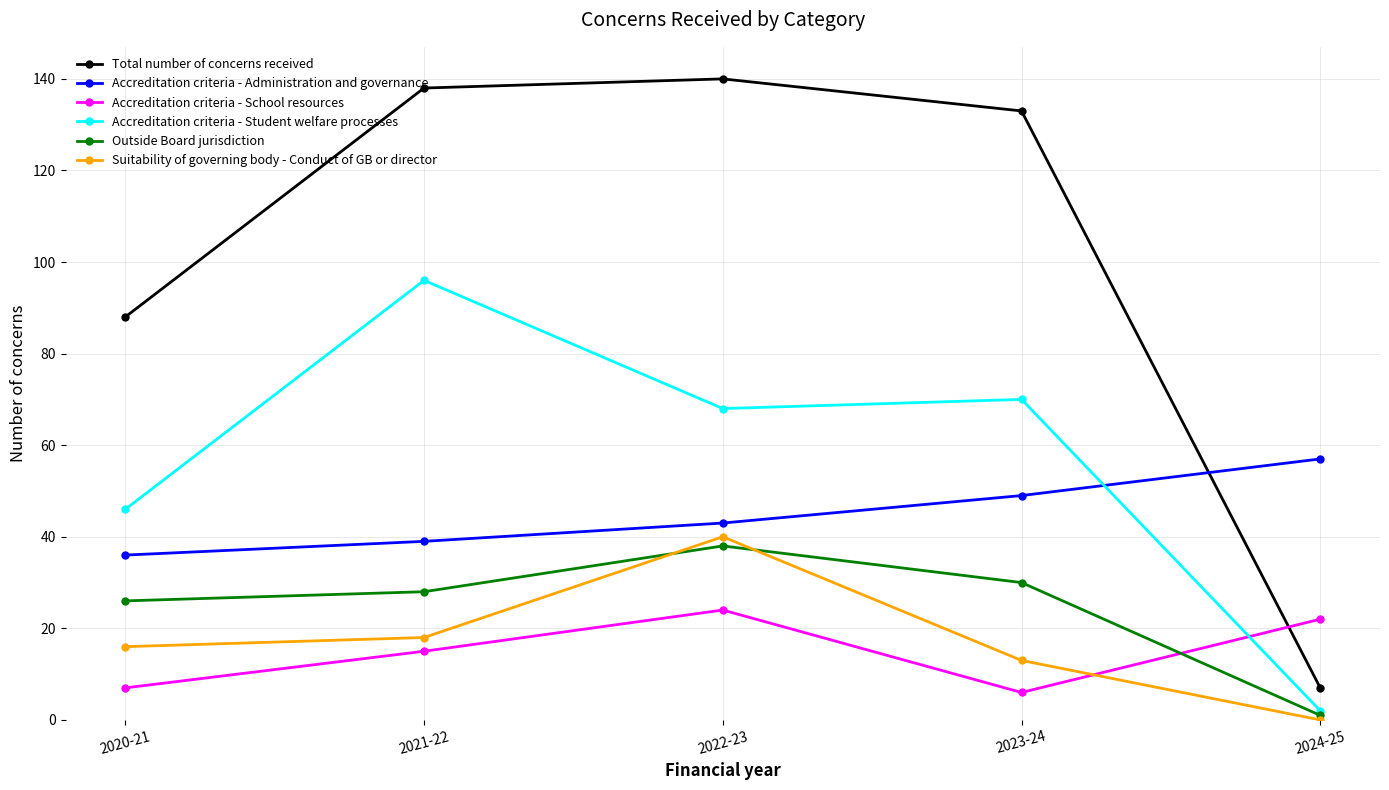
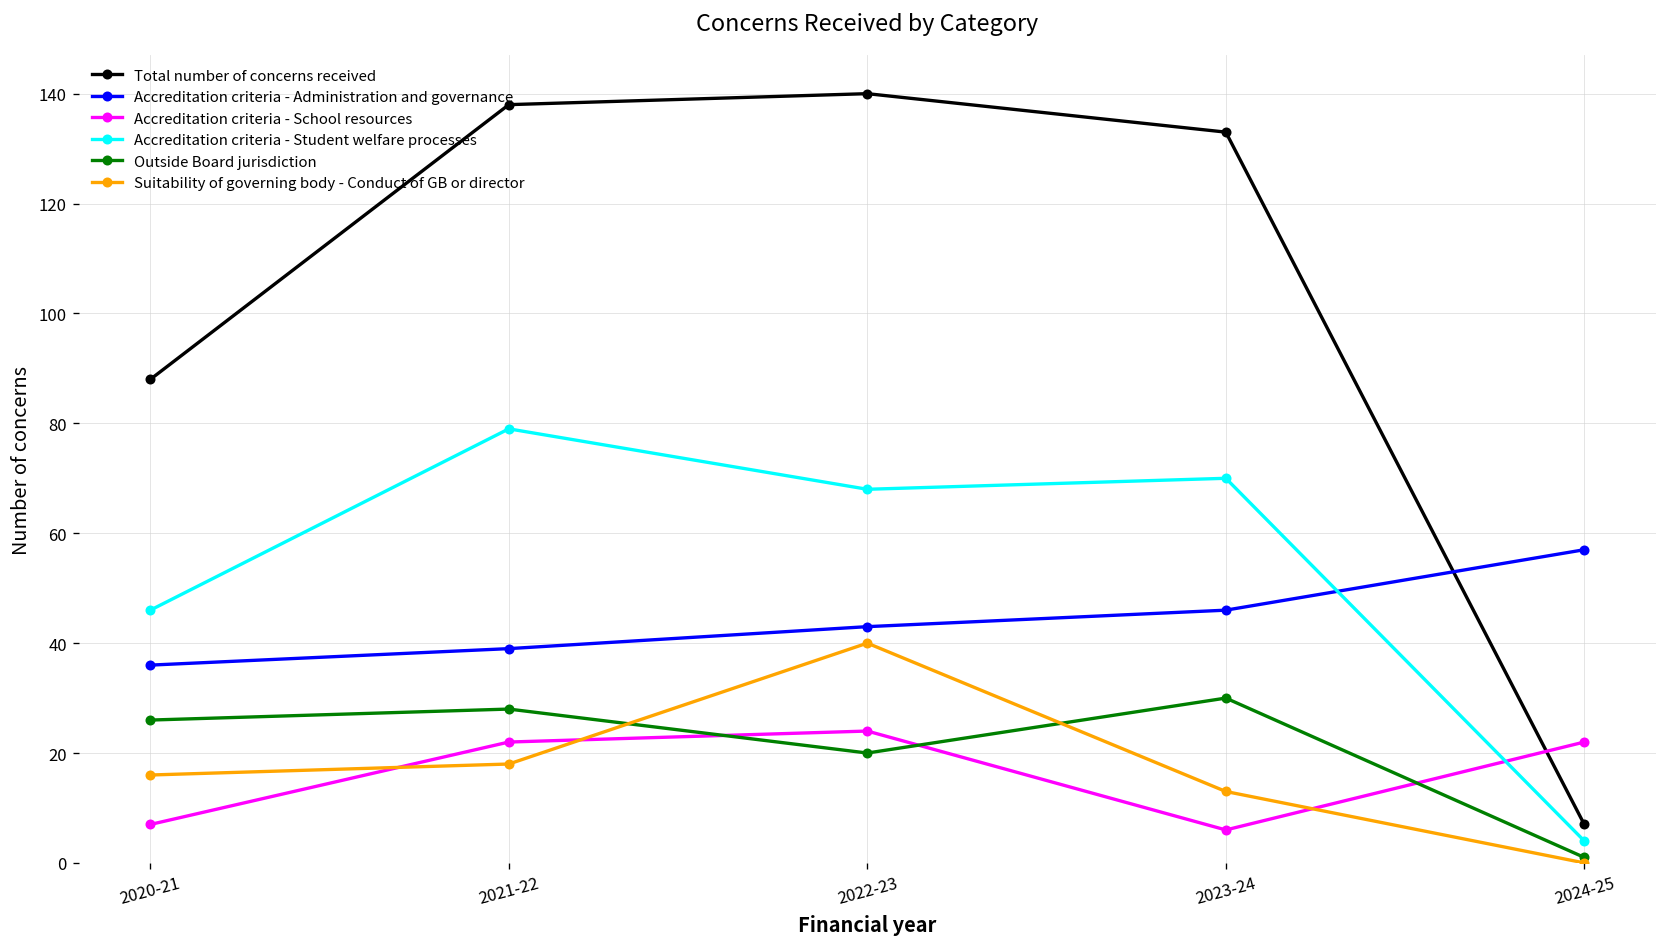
  {
    "Total number of concerns received": {
      "2020-21": 88,
      "2021-22": 138,
      "2022-23": 140,
      "2023-24": 133,
      "2024-25": 7
    },
    "Accreditation criteria - Administration and governance": {
      "2020-21": 36,
      "2021-22": 39,
      "2022-23": 43,
-     "2023-24": 49,
+     "2023-24": 46,
      "2024-25": 57
    },
    "Accreditation criteria - School resources": {
      "2020-21": 7,
-     "2021-22": 15,
+     "2021-22": 22,
      "2022-23": 24,
      "2023-24": 6,
      "2024-25": 22
    },
    "Accreditation criteria - Student welfare processes": {
      "2020-21": 46,
-     "2021-22": 96,
+     "2021-22": 79,
      "2022-23": 68,
      "2023-24": 70,
-     "2024-25": 2
+     "2024-25": 4
    },
    "Outside Board jurisdiction": {
      "2020-21": 26,
      "2021-22": 28,
-     "2022-23": 38,
+     "2022-23": 20,
      "2023-24": 30,
      "2024-25": 1
    },
    "Suitability of governing body - Conduct of GB or director": {
      "2020-21": 16,
      "2021-22": 18,
      "2022-23": 40,
      "2023-24": 13,
      "2024-25": 0
    }
  }
